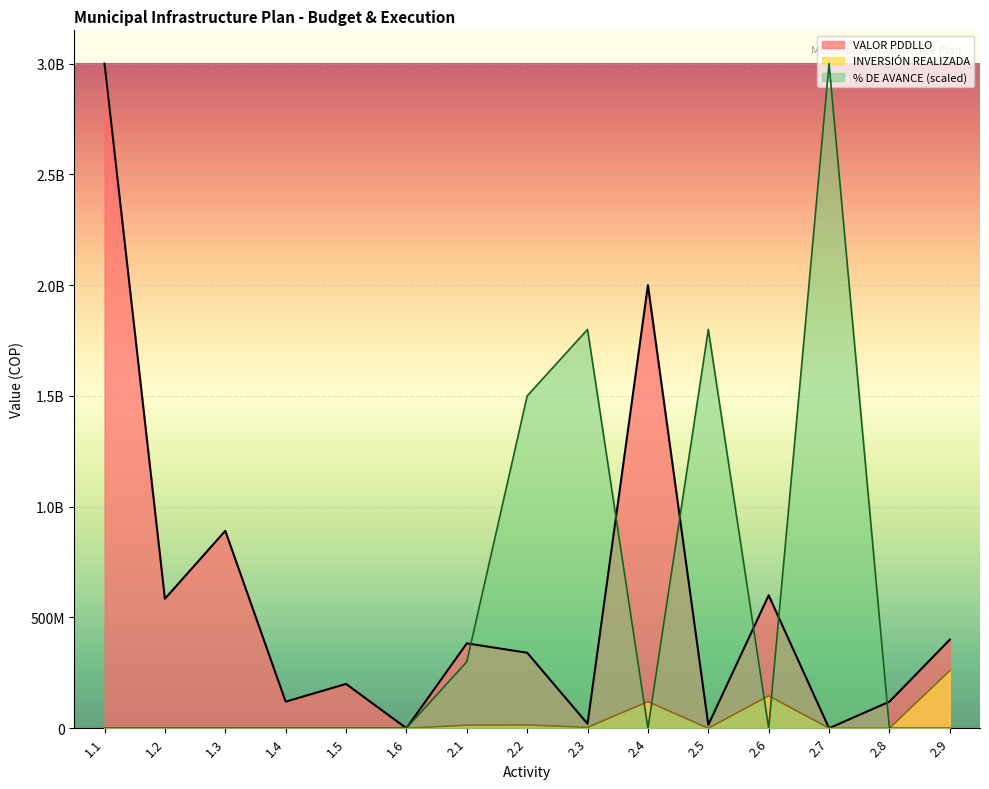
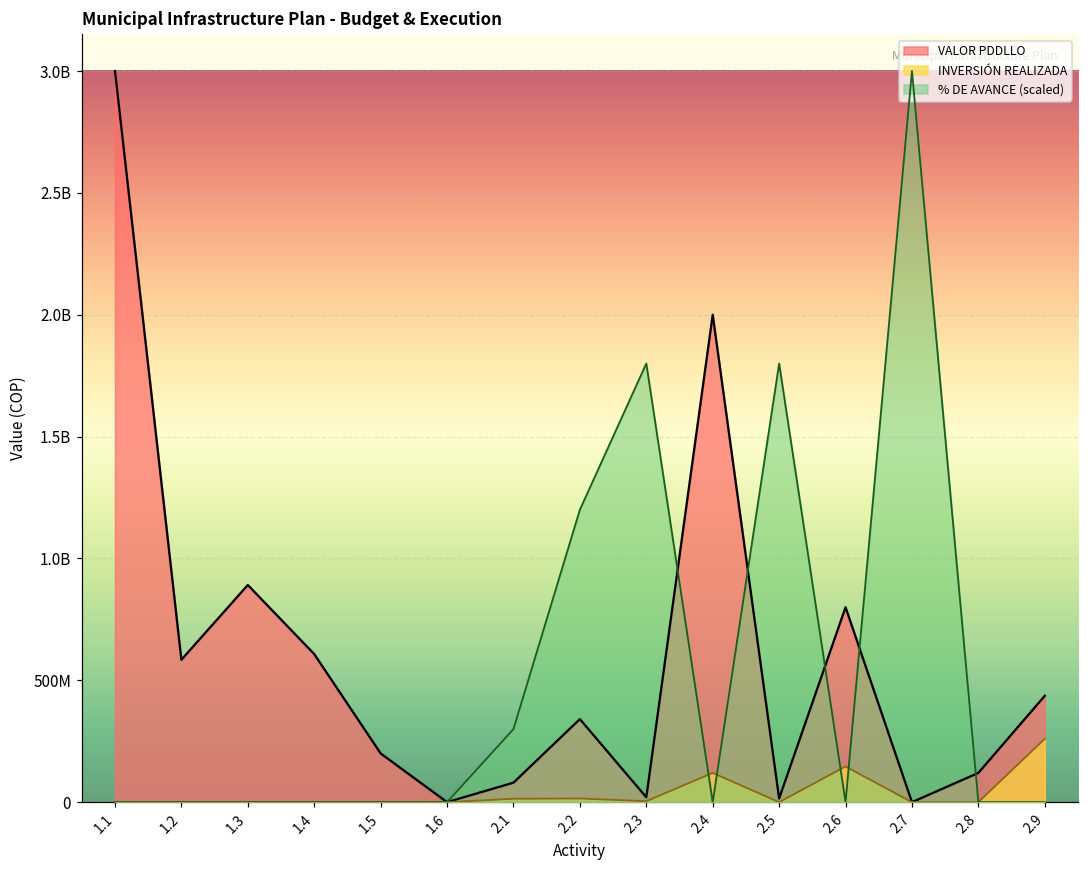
  {
    "VALOR PDDLLO": {
      "1.1": 3000000000,
      "1.2": 580000000,
      "1.3": 890000000,
-     "1.4": 120000000,
+     "1.4": 610000000,
      "1.5": 200000000,
-     "2.1": 380000000,
+     "2.1": 80000000,
      "2.2": 340000000,
      "2.3": 20000000,
      "2.4": 2000000000,
      "2.5": 20000000,
-     "2.6": 600000000,
+     "2.6": 800000000,
      "2.8": 120000000,
-     "2.9": 400000000
+     "2.9": 440000000
    },
    "INVERSIÓN REALIZADA": {
      "2.1": 10000000,
      "2.2": 20000000,
      "2.3": 0,
      "2.4": 120000000,
      "2.5": 0,
      "2.6": 150000000,
      "2.9": 260000000
    },
    "% DE AVANCE (scaled)": {
      "2.1": 300000000,
-     "2.2": 1500000000,
+     "2.2": 1200000000,
      "2.3": 1800000000,
      "2.4": 0,
      "2.5": 1800000000,
      "2.6": 0,
      "2.9": 0
    }
  }
